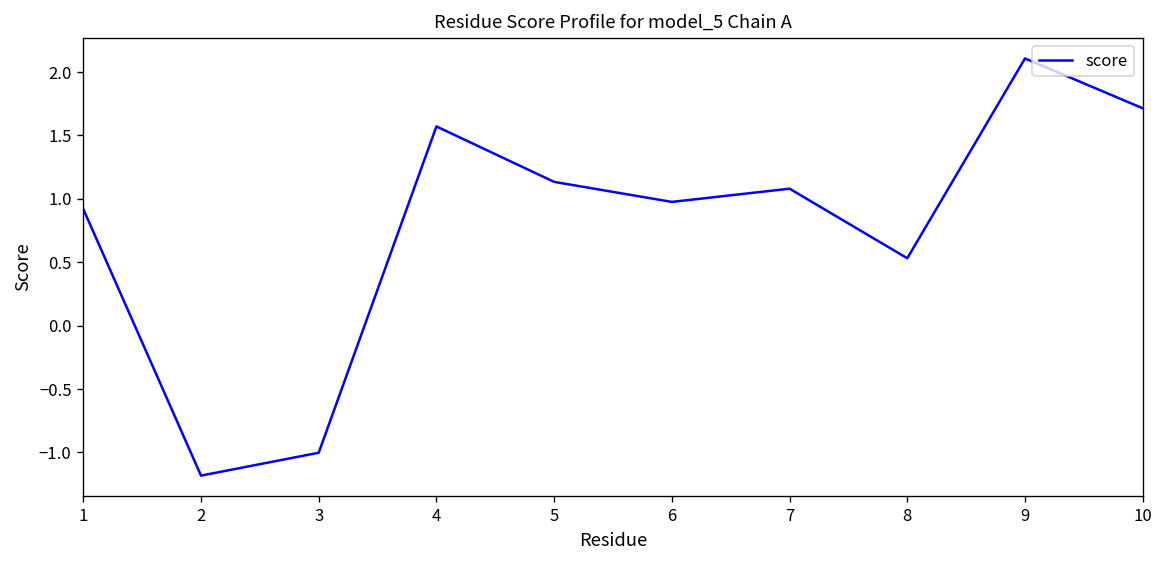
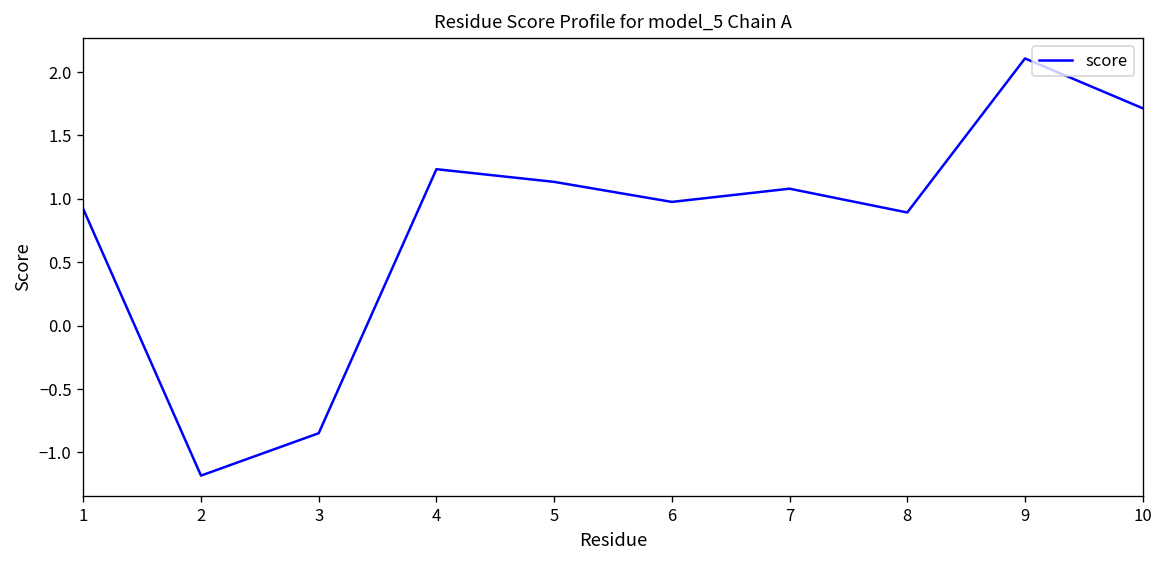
  {
    "1": 0.92,
    "2": -1.18,
-   "3": -1.00,
-   "4": 1.57,
+   "3": -0.85,
+   "4": 1.23,
    "5": 1.13,
    "6": 0.98,
    "7": 1.08,
-   "8": 0.53,
+   "8": 0.89,
    "9": 2.11,
    "10": 1.71
  }
